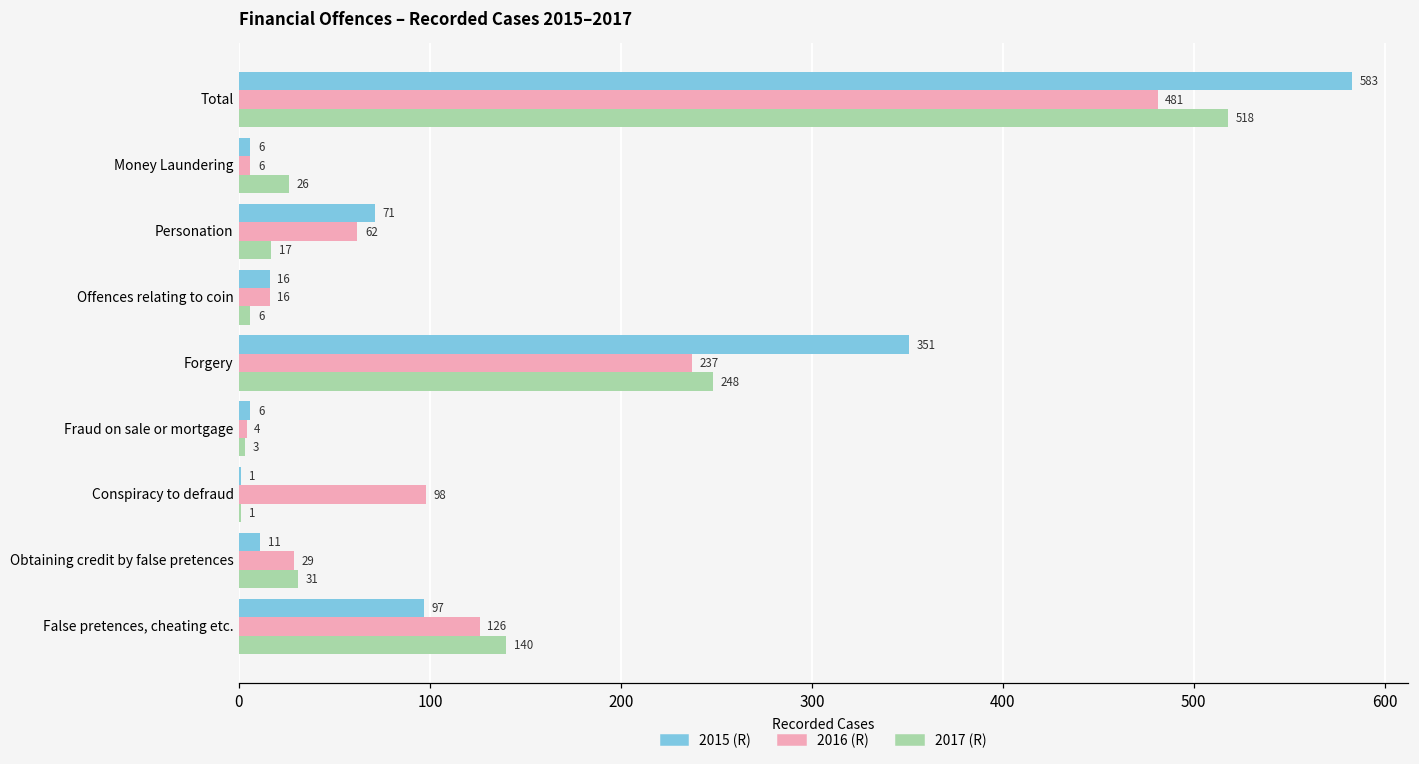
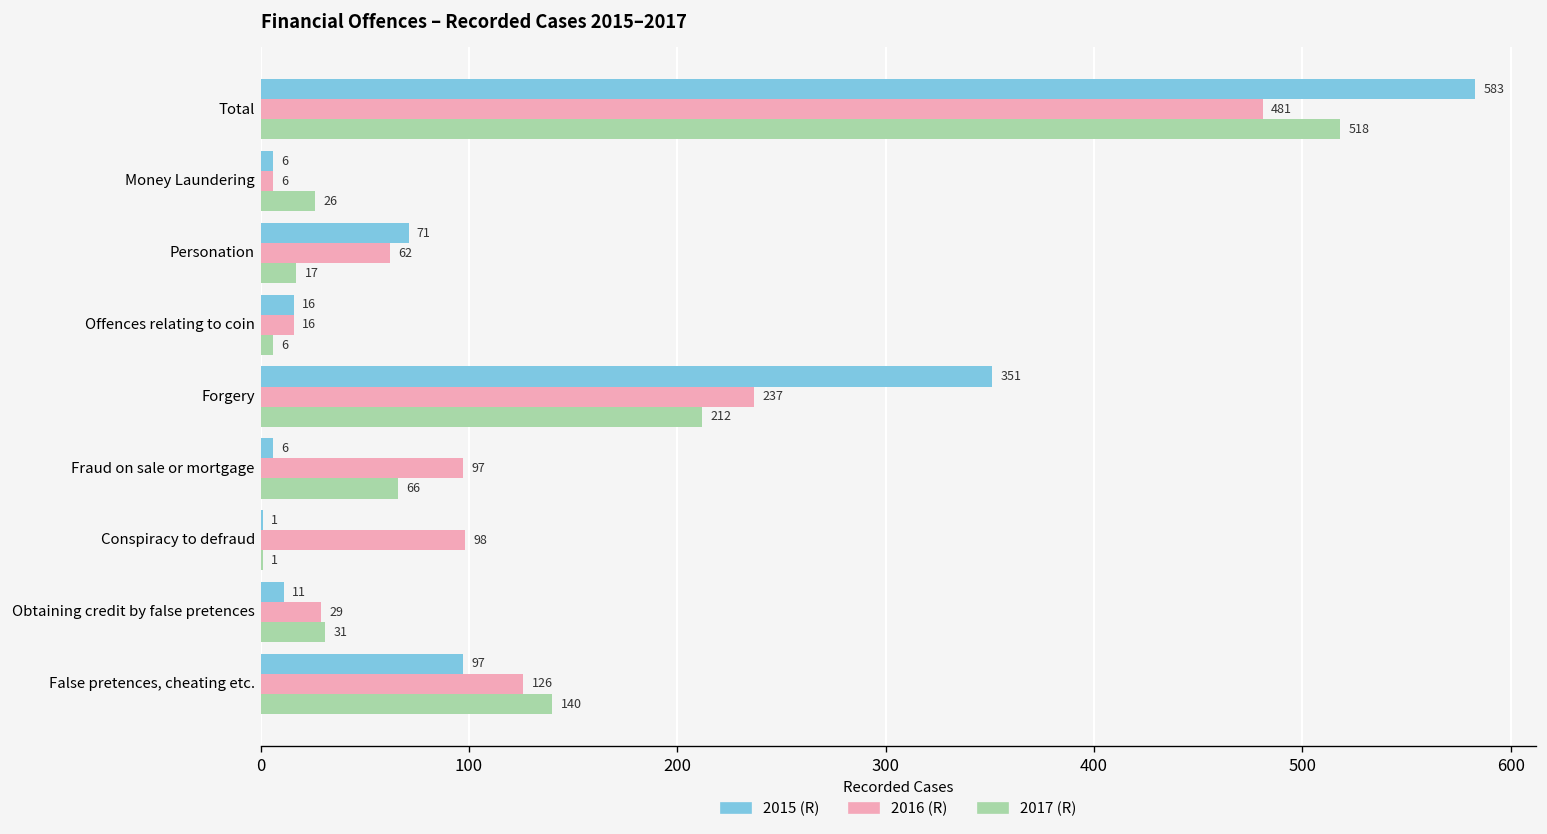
  {
    "2015 (R)": {
      "Total": 583,
      "Money Laundering": 6,
      "Personation": 71,
      "Offences relating to coin": 16,
      "Forgery": 351,
      "Fraud on sale or mortgage": 6,
      "Conspiracy to defraud": 1,
      "Obtaining credit by false pretences": 11,
      "False pretences, cheating etc.": 97
    },
    "2016 (R)": {
      "Total": 481,
      "Money Laundering": 6,
      "Personation": 62,
      "Offences relating to coin": 16,
      "Forgery": 237,
-     "Fraud on sale or mortgage": 4,
+     "Fraud on sale or mortgage": 97,
      "Conspiracy to defraud": 98,
      "Obtaining credit by false pretences": 29,
      "False pretences, cheating etc.": 126
    },
    "2017 (R)": {
      "Total": 518,
      "Money Laundering": 26,
      "Personation": 17,
      "Offences relating to coin": 6,
-     "Forgery": 248,
-     "Fraud on sale or mortgage": 3,
+     "Forgery": 212,
+     "Fraud on sale or mortgage": 66,
      "Conspiracy to defraud": 1,
      "Obtaining credit by false pretences": 31,
      "False pretences, cheating etc.": 140
    }
  }
